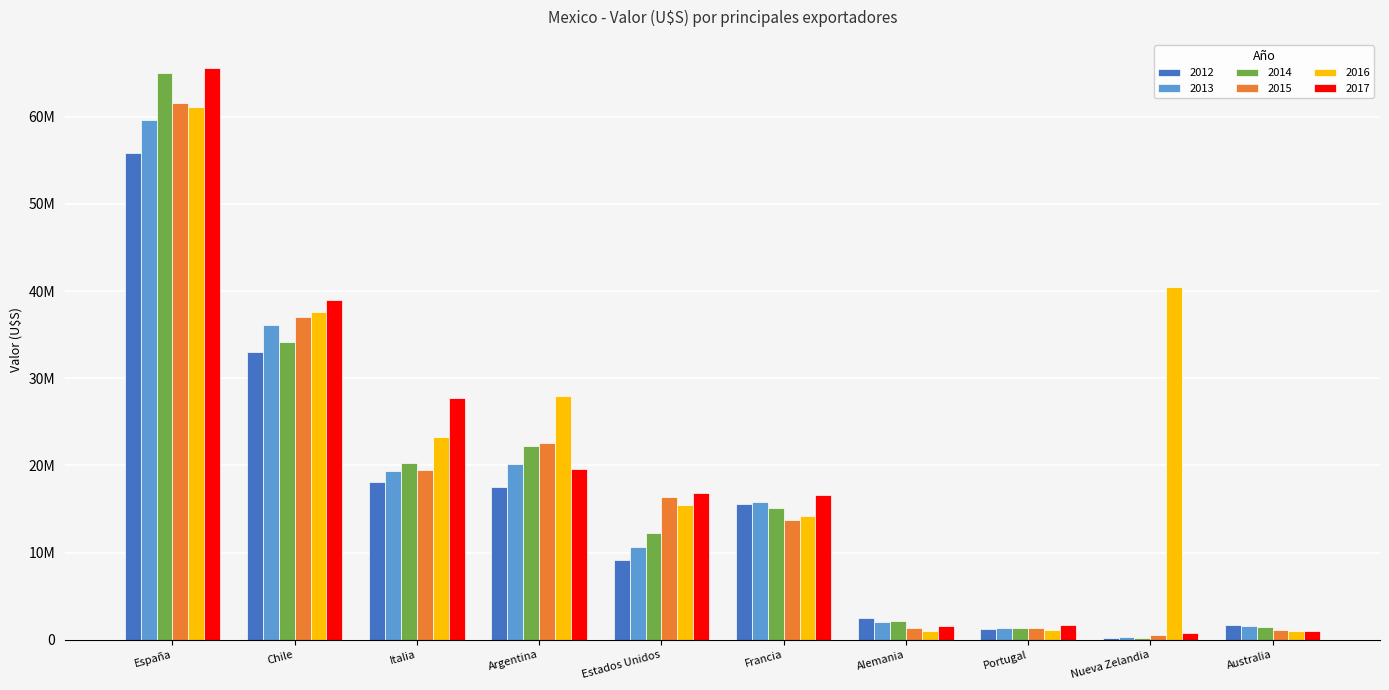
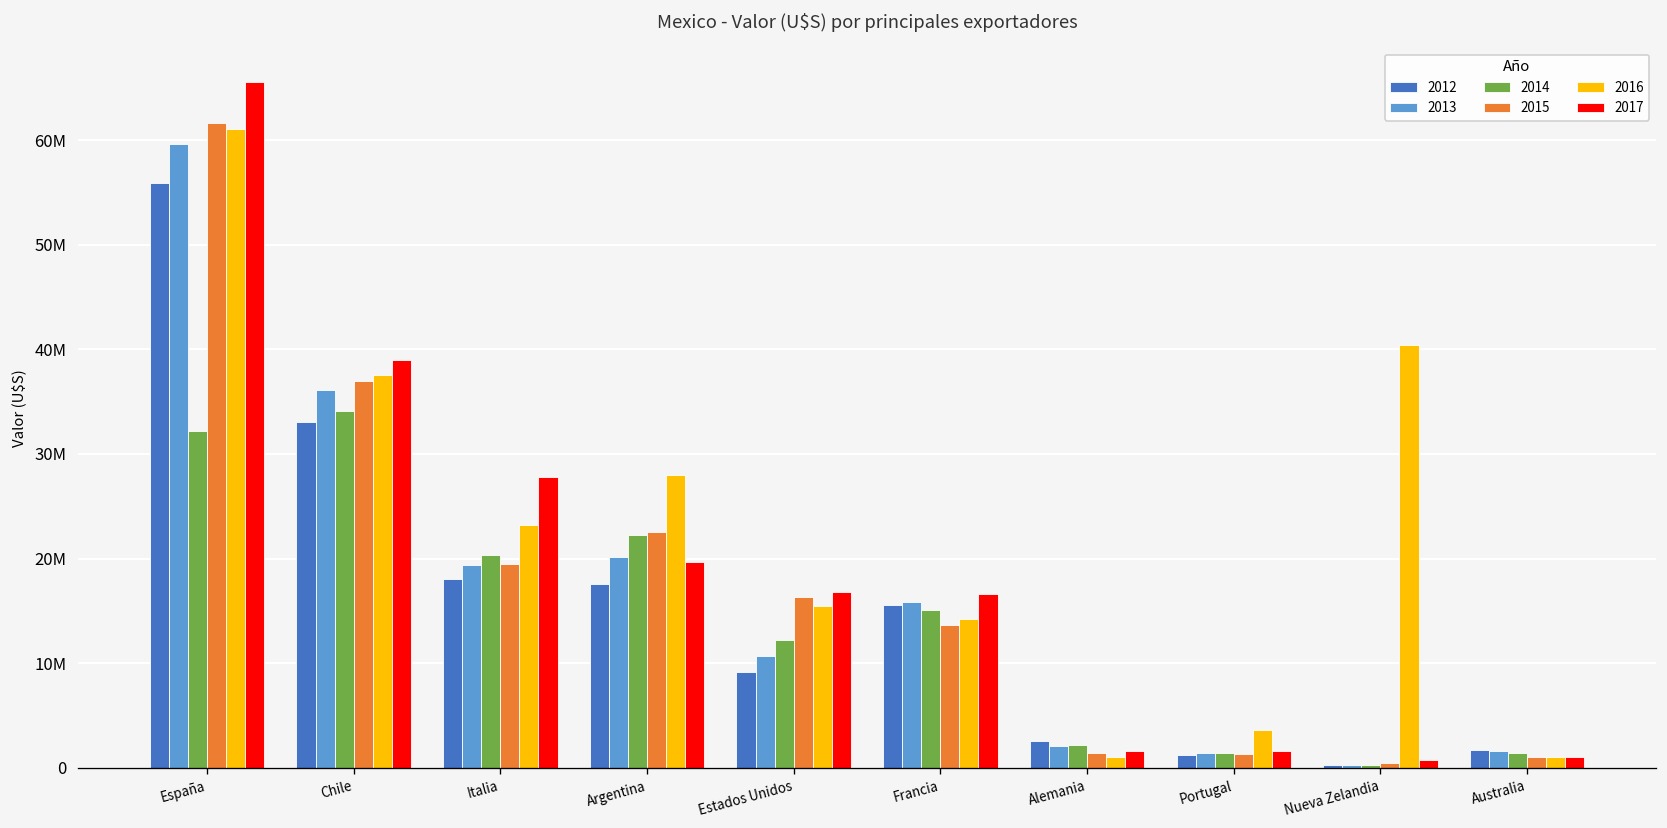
  {
    "2014": {
-     "España": 65000000,
+     "España": 32000000,
      "Chile": 34000000,
      "Italia": 20000000,
      "Argentina": 22000000,
      "Estados Unidos": 12000000,
      "Francia": 15000000,
      "Alemania": 2000000,
      "Portugal": 1000000,
      "Australia": 1000000
    },
    "2015": {
      "España": 62000000,
      "Chile": 37000000,
      "Italia": 20000000,
      "Argentina": 23000000,
      "Estados Unidos": 16000000,
      "Francia": 14000000,
      "Alemania": 1000000,
      "Portugal": 1000000,
      "Nueva Zelandia": 0,
      "Australia": 1000000
    },
    "2016": {
      "España": 61000000,
      "Chile": 38000000,
      "Italia": 23000000,
      "Argentina": 28000000,
      "Estados Unidos": 15000000,
      "Francia": 14000000,
      "Alemania": 1000000,
-     "Portugal": 1000000,
+     "Portugal": 4000000,
      "Nueva Zelandia": 40000000,
      "Australia": 1000000
    },
    "2017": {
      "España": 66000000,
      "Chile": 39000000,
      "Italia": 28000000,
      "Argentina": 20000000,
      "Estados Unidos": 17000000,
      "Francia": 17000000,
      "Alemania": 2000000,
      "Portugal": 2000000,
      "Nueva Zelandia": 1000000,
      "Australia": 1000000
    }
  }
